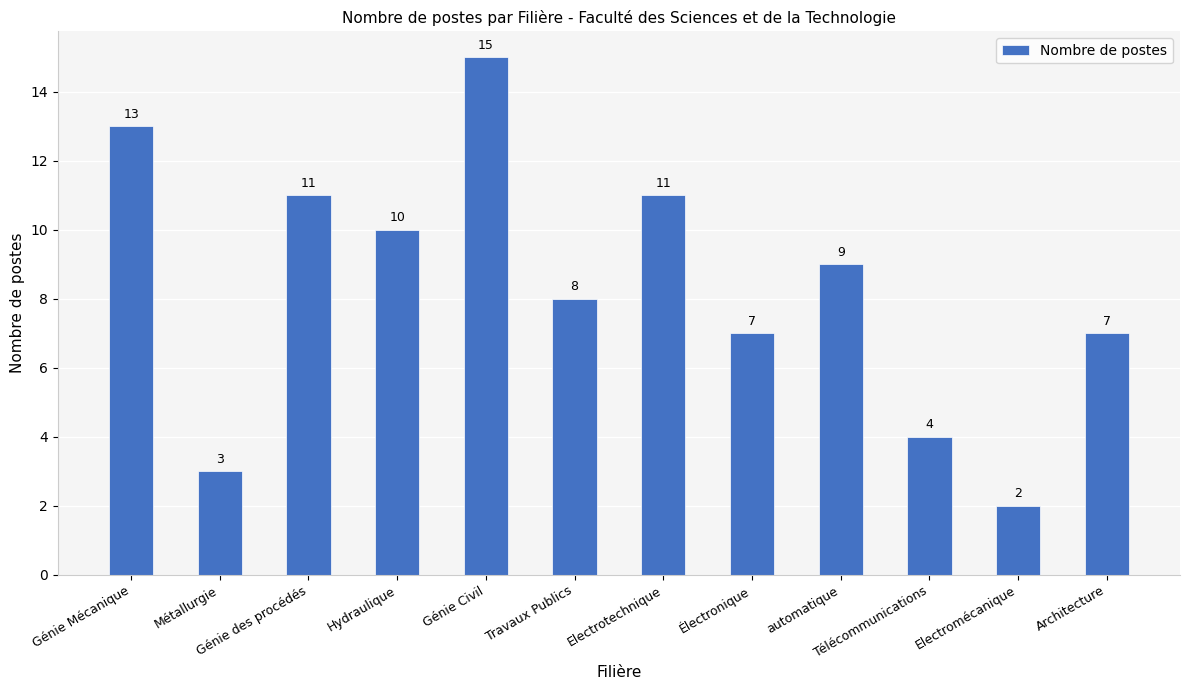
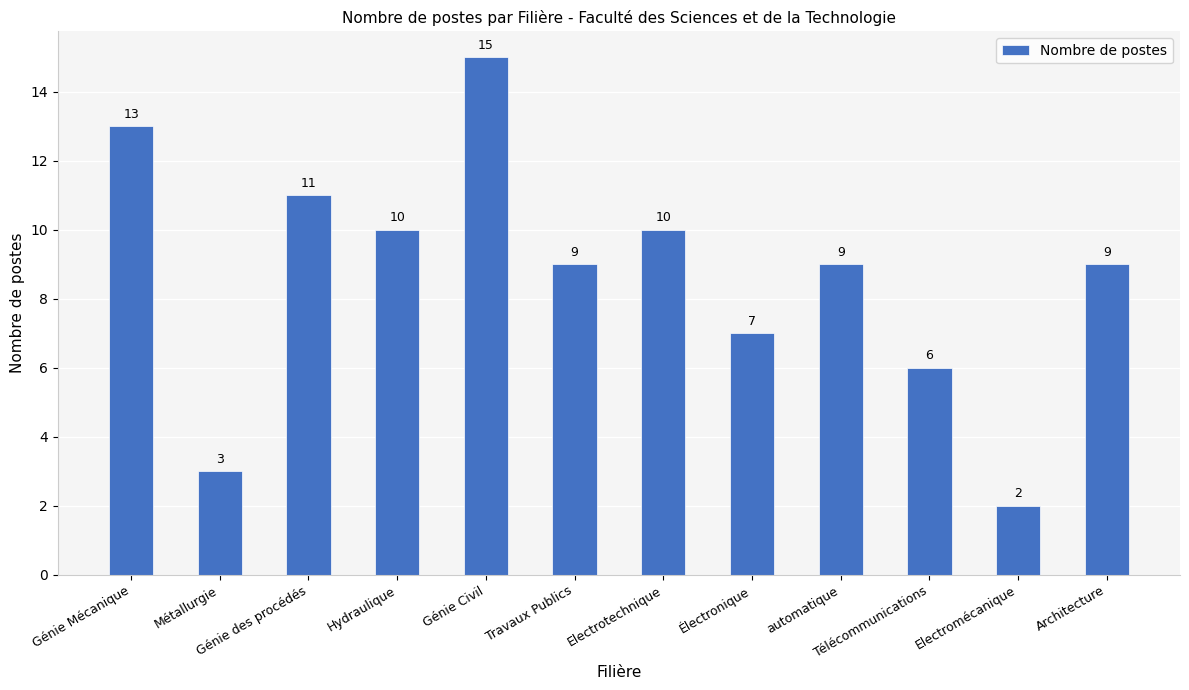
  {
    "Génie Mécanique": 13,
    "Métallurgie": 3,
    "Génie des procédés": 11,
    "Hydraulique": 10,
    "Génie Civil": 15,
-   "Travaux Publics": 8,
-   "Electrotechnique": 11,
+   "Travaux Publics": 9,
+   "Electrotechnique": 10,
    "Électronique": 7,
    "automatique": 9,
-   "Télécommunications": 4,
+   "Télécommunications": 6,
    "Electromécanique": 2,
-   "Architecture": 7
+   "Architecture": 9
  }
